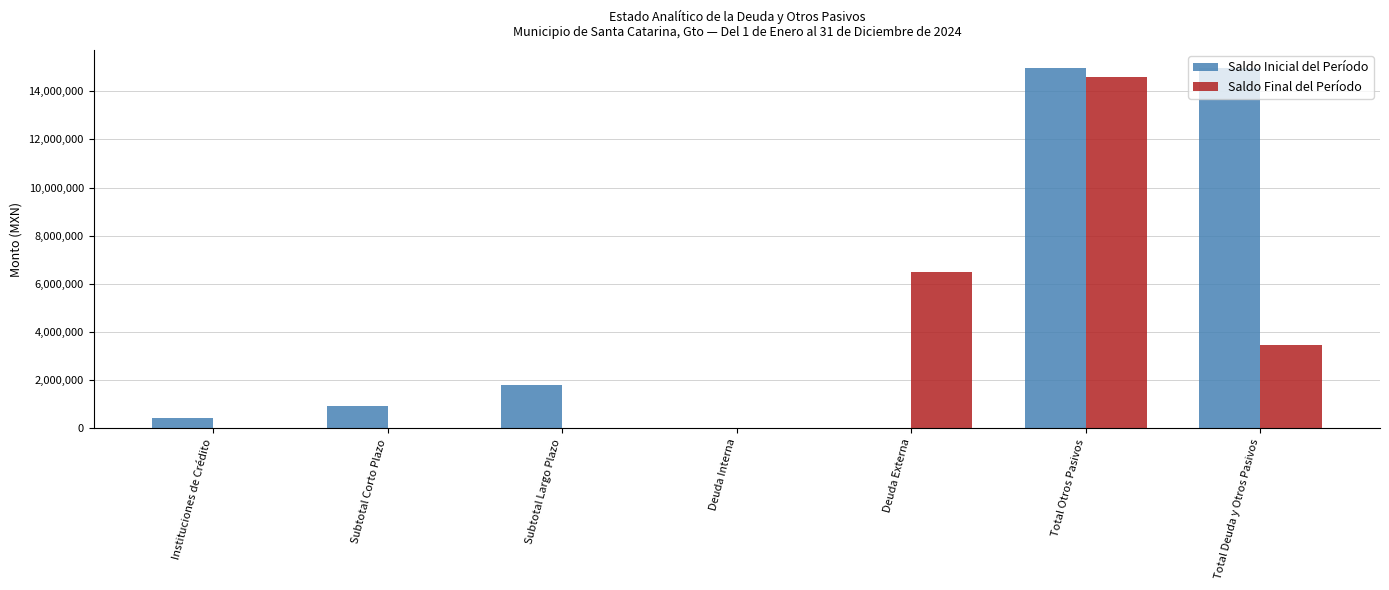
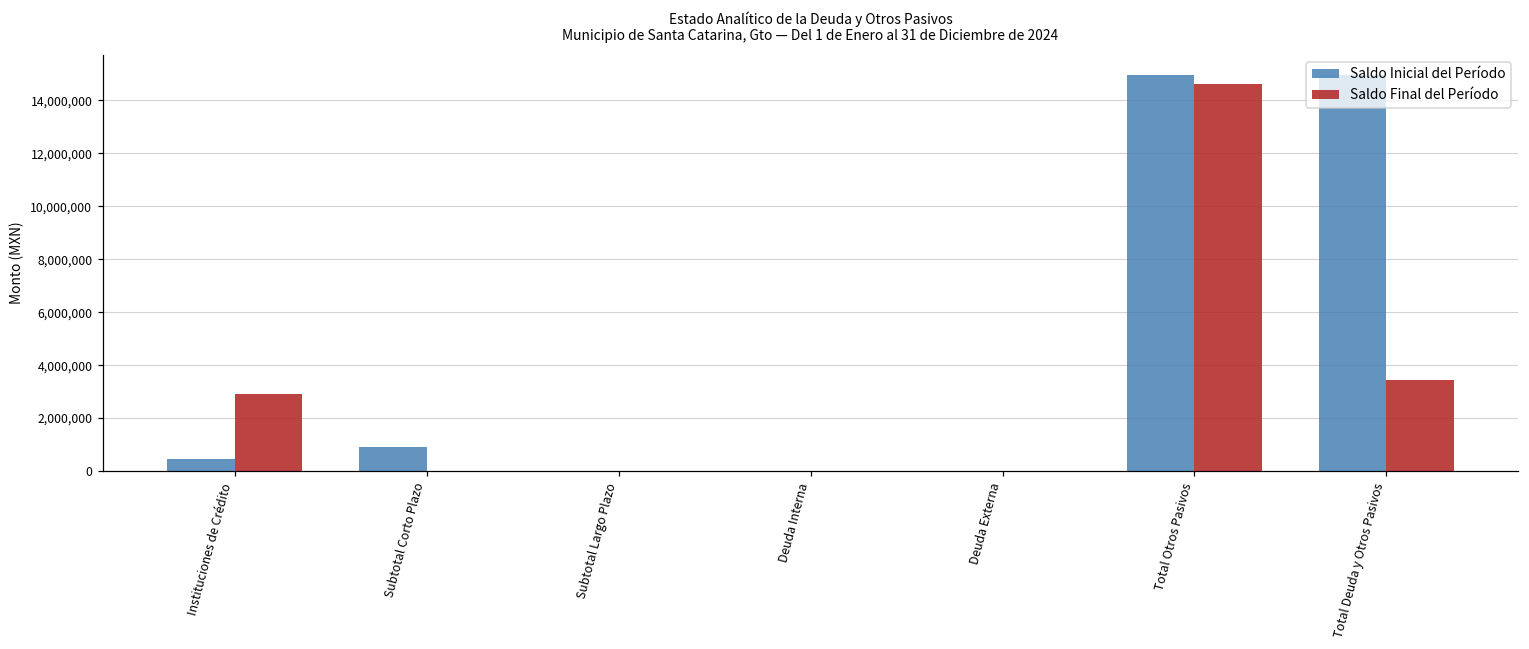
  {
    "Saldo Inicial del Período": {
      "Instituciones de Crédito": "400,000",
      "Subtotal Corto Plazo": "900,000",
-     "Subtotal Largo Plazo": "1,800,000",
+     "Subtotal Largo Plazo": "0",
      "Deuda Interna": "0",
      "Deuda Externa": "0",
      "Total Otros Pasivos": "15,000,000"
    },
    "Saldo Final del Período": {
-     "Instituciones de Crédito": "0",
+     "Instituciones de Crédito": "2,900,000",
      "Subtotal Largo Plazo": "0",
      "Deuda Interna": "0",
-     "Deuda Externa": "6,500,000",
+     "Deuda Externa": "0",
      "Total Otros Pasivos": "14,600,000",
      "Total Deuda y Otros Pasivos": "3,500,000"
    }
  }
